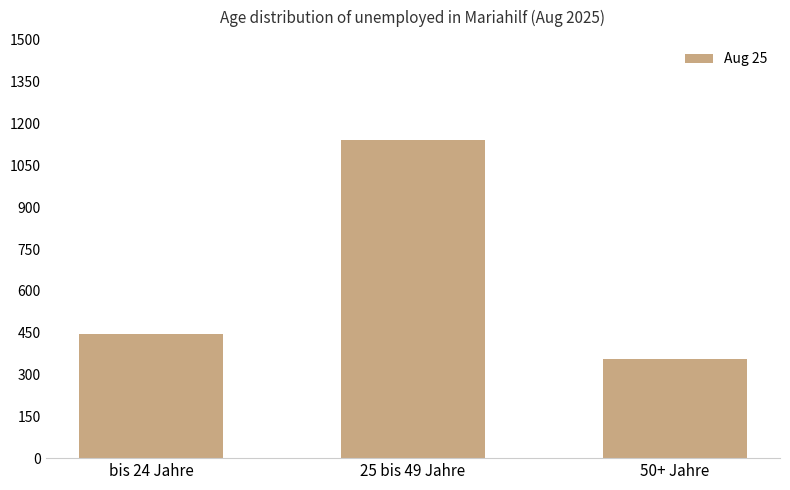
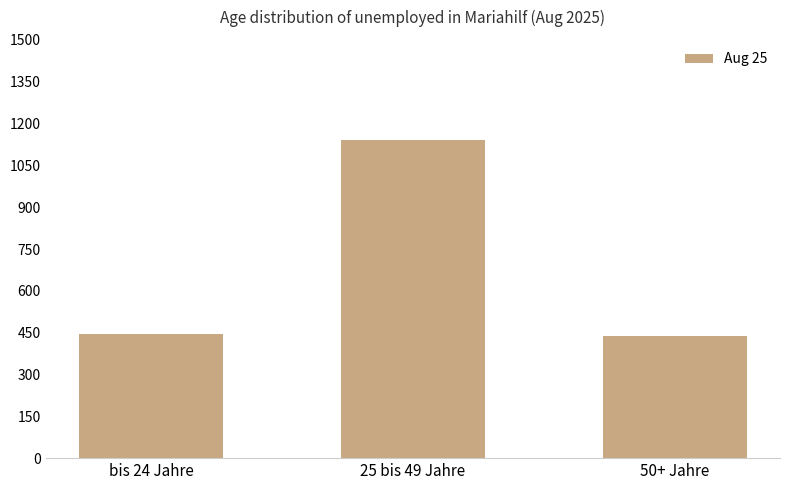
  {
    "bis 24 Jahre": 450,
    "25 bis 49 Jahre": 1140,
-   "50+ Jahre": 360
+   "50+ Jahre": 440
  }
